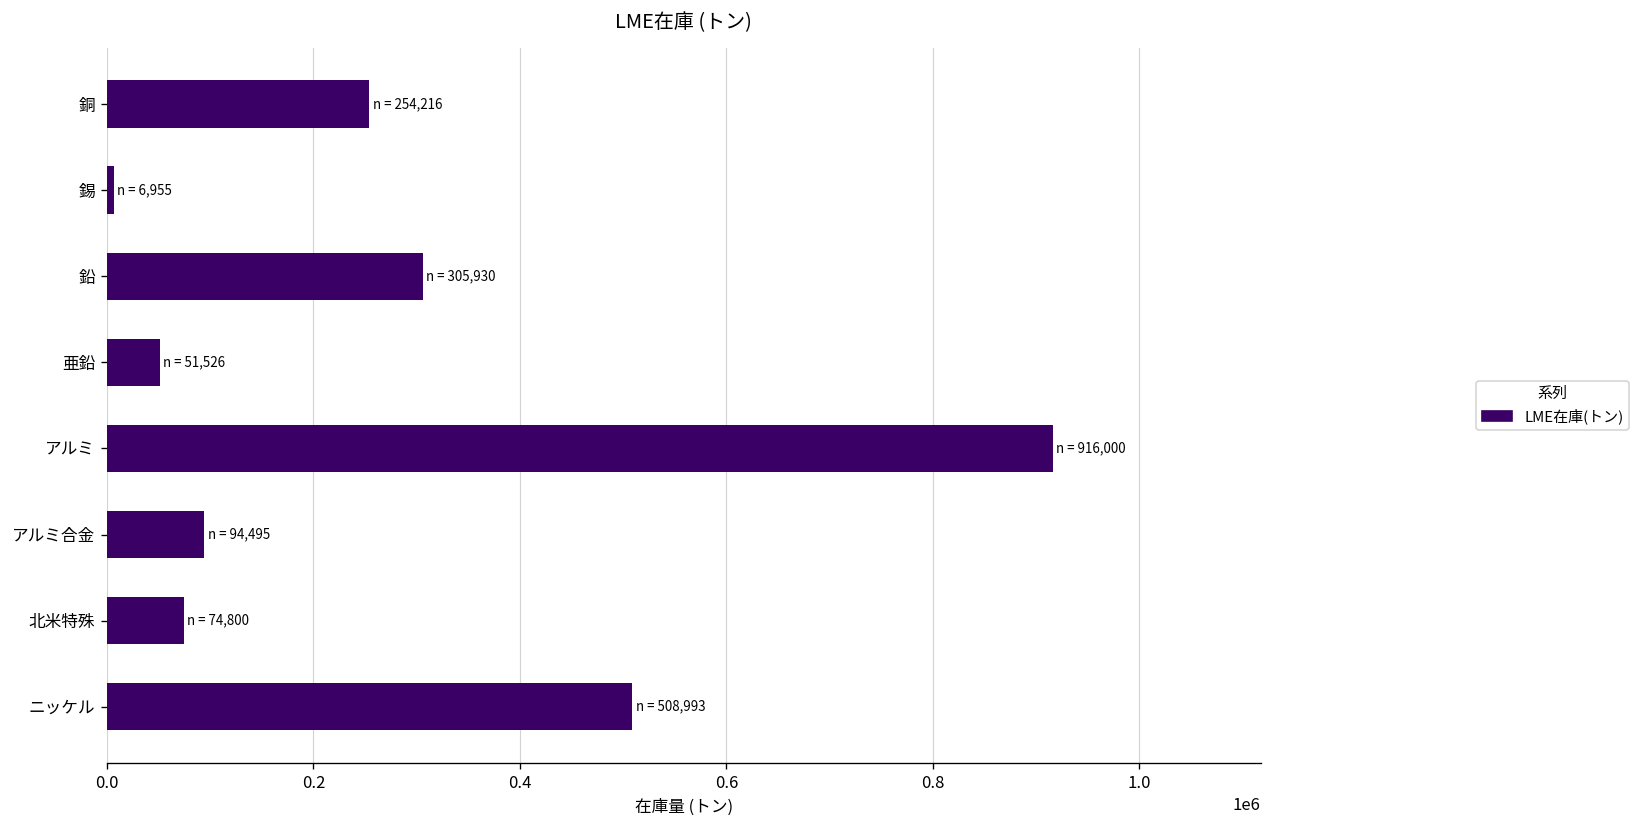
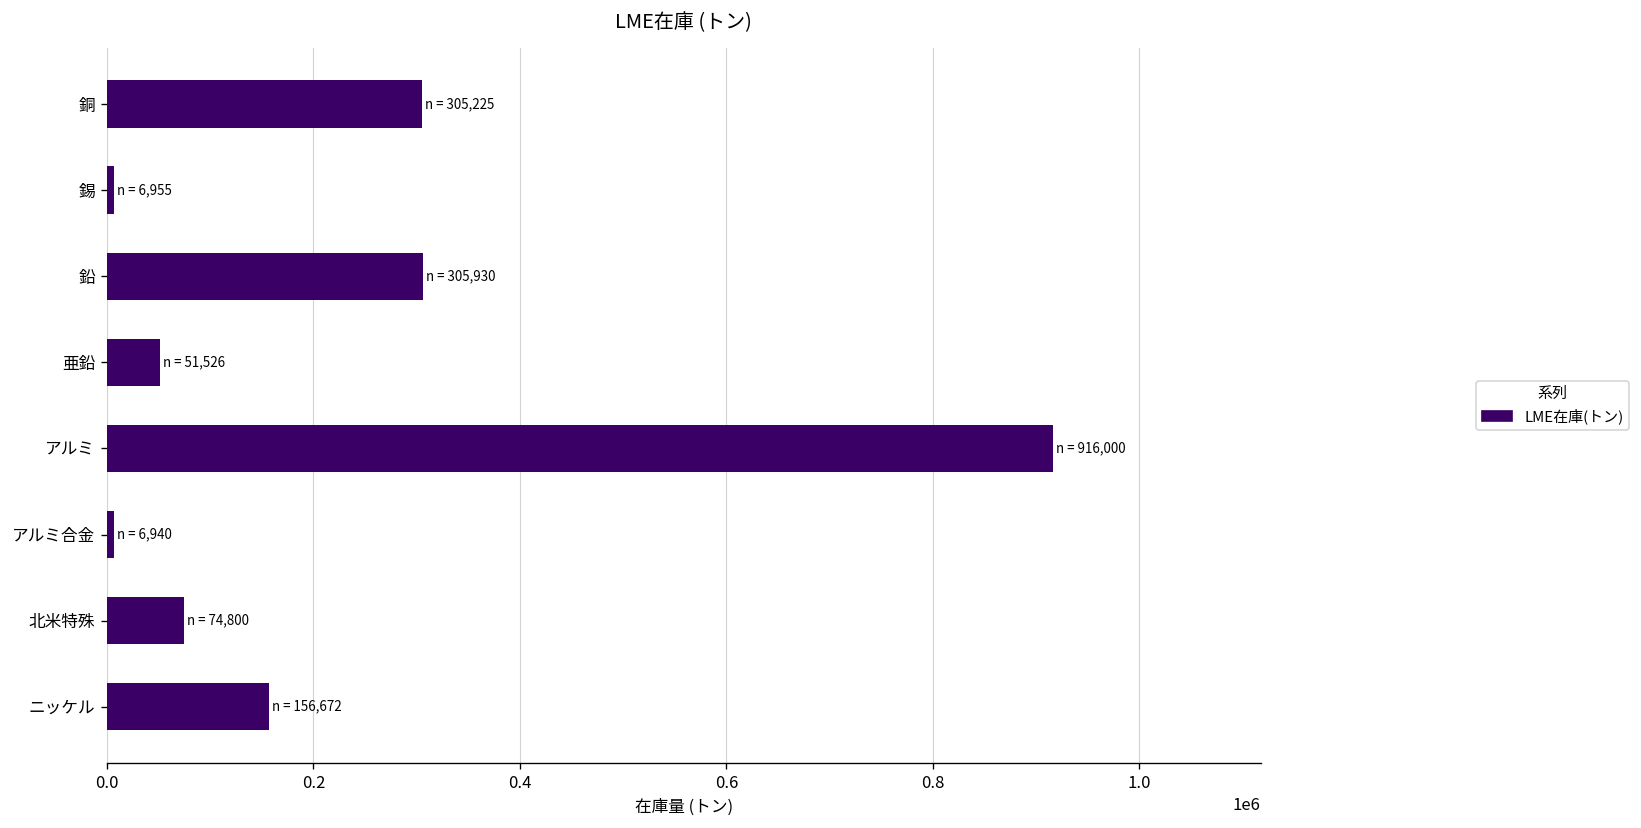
  {
-   "銅": "254,216",
+   "銅": "305,225",
    "錫": "6,955",
    "鉛": "305,930",
    "亜鉛": "51,526",
    "アルミ": "916,000",
-   "アルミ合金": "94,495",
+   "アルミ合金": "6,940",
    "北米特殊": "74,800",
-   "ニッケル": "508,993"
+   "ニッケル": "156,672"
  }
